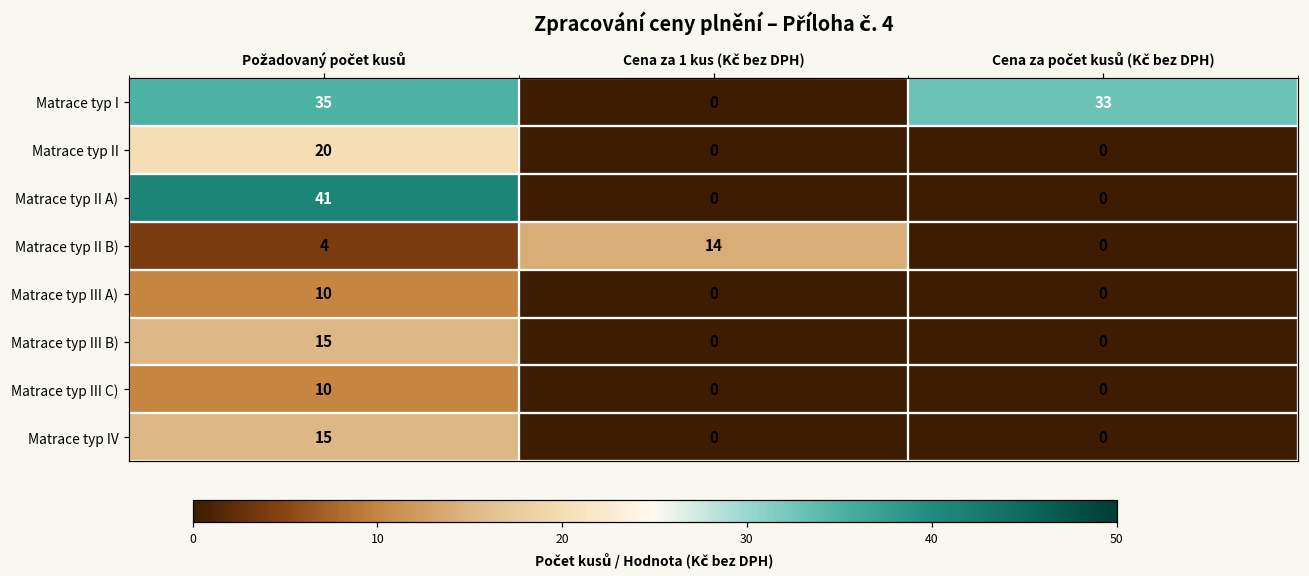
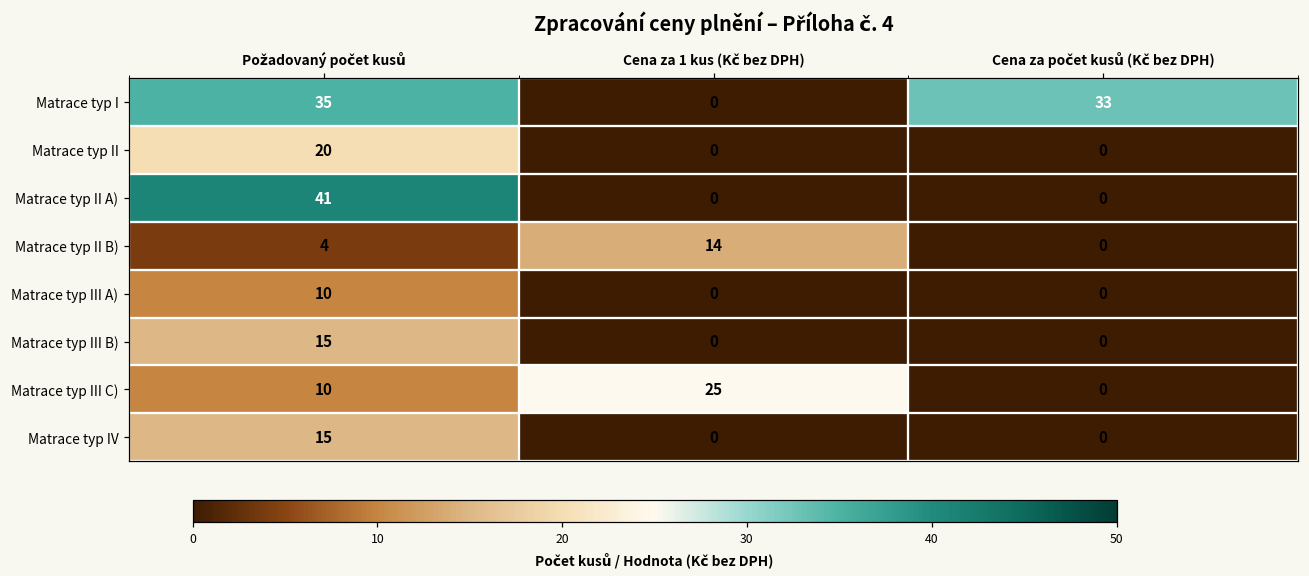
  {
    "Matrace typ I": {
      "Požadovaný počet kusů": 35,
      "Cena za 1 kus (Kč bez DPH)": 0,
      "Cena za počet kusů (Kč bez DPH)": 33
    },
    "Matrace typ II": {
      "Požadovaný počet kusů": 20,
      "Cena za 1 kus (Kč bez DPH)": 0,
      "Cena za počet kusů (Kč bez DPH)": 0
    },
    "Matrace typ II A)": {
      "Požadovaný počet kusů": 41,
      "Cena za 1 kus (Kč bez DPH)": 0,
      "Cena za počet kusů (Kč bez DPH)": 0
    },
    "Matrace typ II B)": {
      "Požadovaný počet kusů": 4,
      "Cena za 1 kus (Kč bez DPH)": 14,
      "Cena za počet kusů (Kč bez DPH)": 0
    },
    "Matrace typ III A)": {
      "Požadovaný počet kusů": 10,
      "Cena za 1 kus (Kč bez DPH)": 0,
      "Cena za počet kusů (Kč bez DPH)": 0
    },
    "Matrace typ III B)": {
      "Požadovaný počet kusů": 15,
      "Cena za 1 kus (Kč bez DPH)": 0,
      "Cena za počet kusů (Kč bez DPH)": 0
    },
    "Matrace typ III C)": {
      "Požadovaný počet kusů": 10,
-     "Cena za 1 kus (Kč bez DPH)": 0,
+     "Cena za 1 kus (Kč bez DPH)": 25,
      "Cena za počet kusů (Kč bez DPH)": 0
    },
    "Matrace typ IV": {
      "Požadovaný počet kusů": 15,
      "Cena za 1 kus (Kč bez DPH)": 0,
      "Cena za počet kusů (Kč bez DPH)": 0
    }
  }
